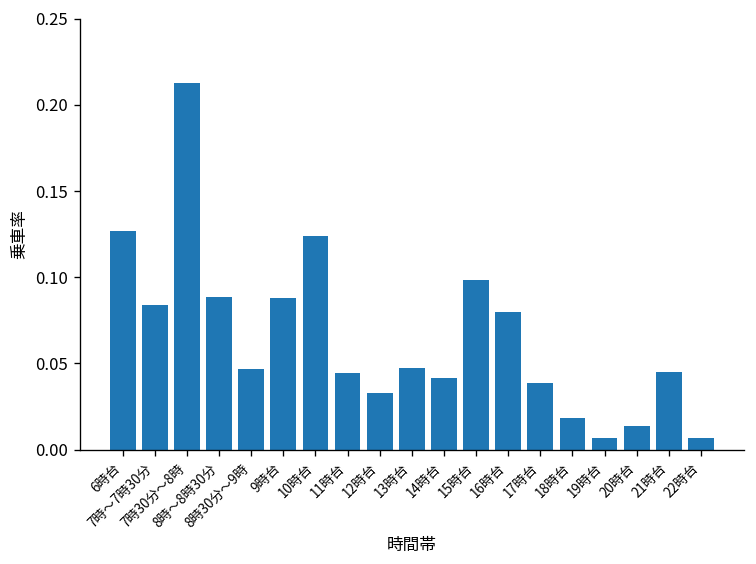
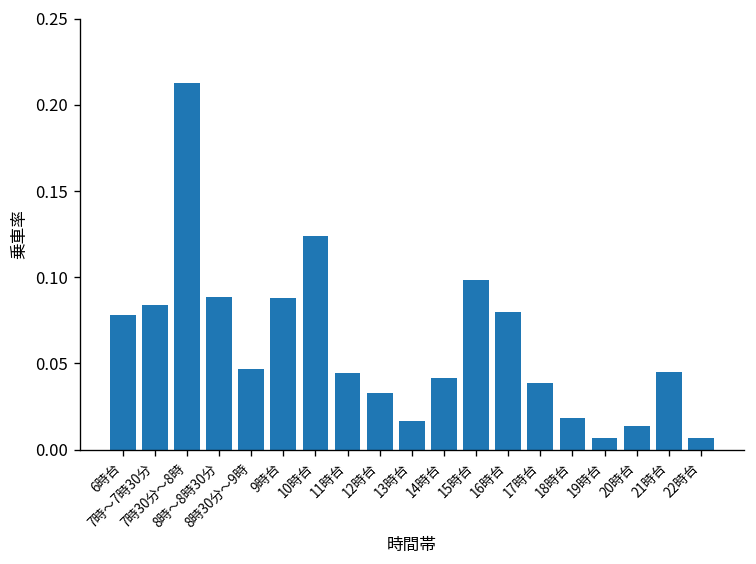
  {
-   "6時台": 0.127,
+   "6時台": 0.078,
    "7時～7時30分": 0.084,
    "7時30分～8時": 0.213,
    "8時～8時30分": 0.088,
    "8時30分～9時": 0.047,
    "9時台": 0.088,
    "10時台": 0.124,
    "11時台": 0.045,
    "12時台": 0.033,
-   "13時台": 0.048,
+   "13時台": 0.016,
    "14時台": 0.041,
    "15時台": 0.098,
    "16時台": 0.080,
    "17時台": 0.039,
    "18時台": 0.018,
    "19時台": 0.007,
    "20時台": 0.014,
    "21時台": 0.045,
    "22時台": 0.007
  }
